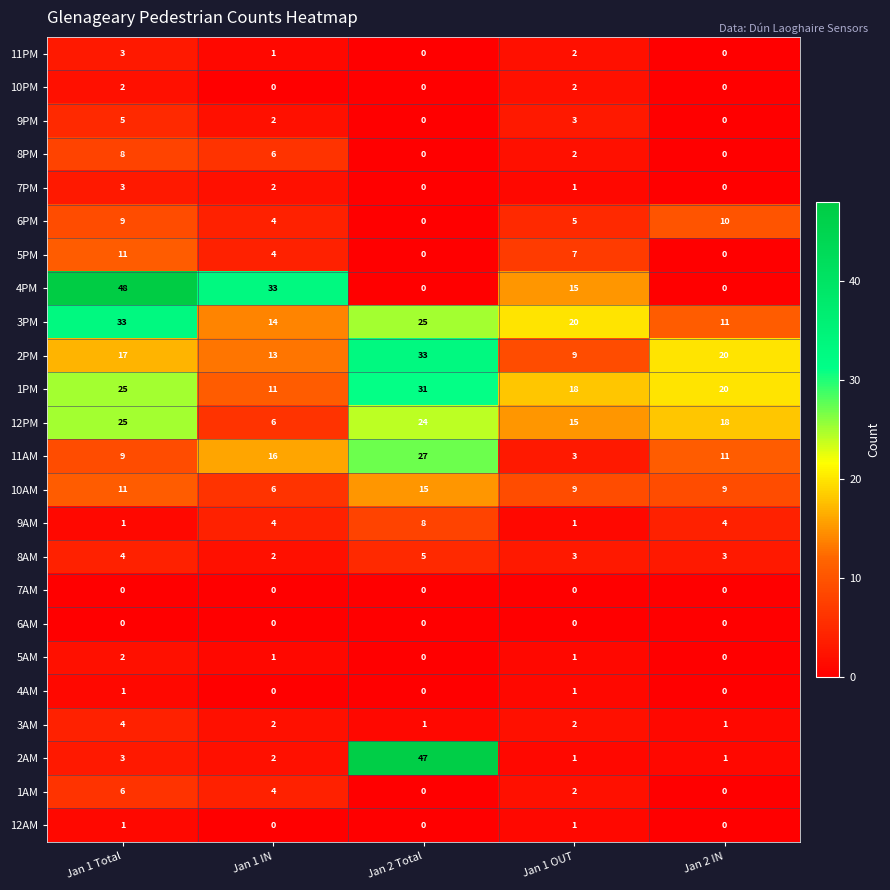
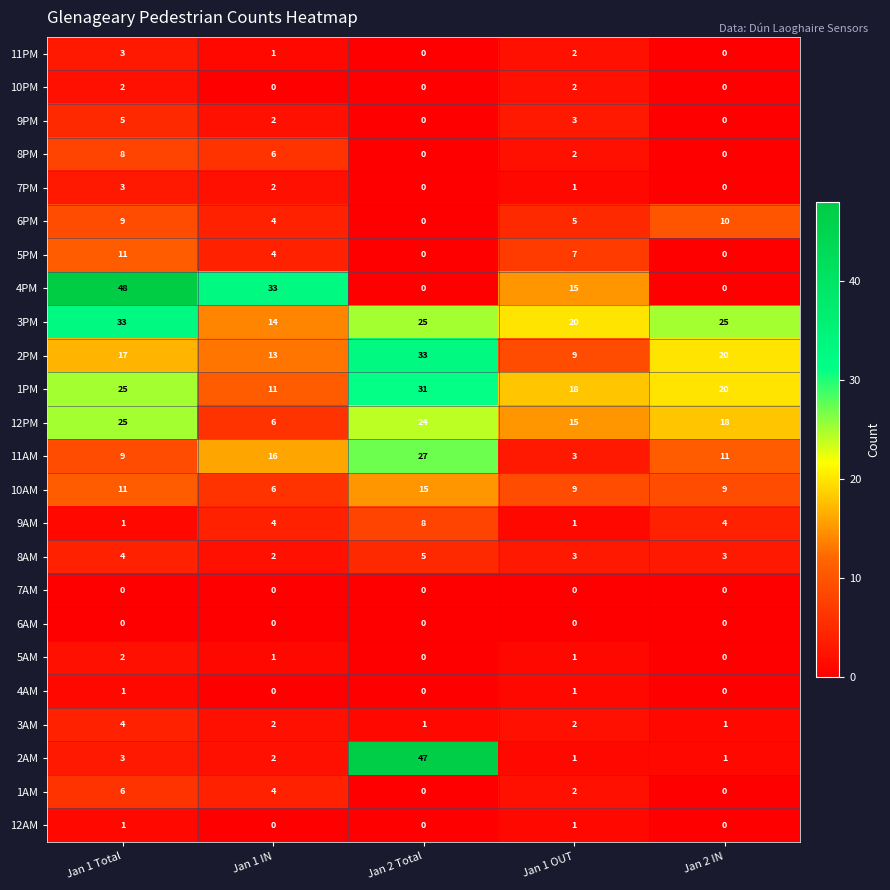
  {
    "11PM": {
      "Jan 1 Total": 3,
      "Jan 1 IN": 1,
      "Jan 2 Total": 0,
      "Jan 1 OUT": 2,
      "Jan 2 IN": 0
    },
    "10PM": {
      "Jan 1 Total": 2,
      "Jan 1 IN": 0,
      "Jan 2 Total": 0,
      "Jan 1 OUT": 2,
      "Jan 2 IN": 0
    },
    "9PM": {
      "Jan 1 Total": 5,
      "Jan 1 IN": 2,
      "Jan 2 Total": 0,
      "Jan 1 OUT": 3,
      "Jan 2 IN": 0
    },
    "8PM": {
      "Jan 1 Total": 8,
      "Jan 1 IN": 6,
      "Jan 2 Total": 0,
      "Jan 1 OUT": 2,
      "Jan 2 IN": 0
    },
    "7PM": {
      "Jan 1 Total": 3,
      "Jan 1 IN": 2,
      "Jan 2 Total": 0,
      "Jan 1 OUT": 1,
      "Jan 2 IN": 0
    },
    "6PM": {
      "Jan 1 Total": 9,
      "Jan 1 IN": 4,
      "Jan 2 Total": 0,
      "Jan 1 OUT": 5,
      "Jan 2 IN": 10
    },
    "5PM": {
      "Jan 1 Total": 11,
      "Jan 1 IN": 4,
      "Jan 2 Total": 0,
      "Jan 1 OUT": 7,
      "Jan 2 IN": 0
    },
    "4PM": {
      "Jan 1 Total": 48,
      "Jan 1 IN": 33,
      "Jan 2 Total": 0,
      "Jan 1 OUT": 15,
      "Jan 2 IN": 0
    },
    "3PM": {
      "Jan 1 Total": 33,
      "Jan 1 IN": 14,
      "Jan 2 Total": 25,
      "Jan 1 OUT": 20,
-     "Jan 2 IN": 11
+     "Jan 2 IN": 25
    },
    "2PM": {
      "Jan 1 Total": 17,
      "Jan 1 IN": 13,
      "Jan 2 Total": 33,
      "Jan 1 OUT": 9,
      "Jan 2 IN": 20
    },
    "1PM": {
      "Jan 1 Total": 25,
      "Jan 1 IN": 11,
      "Jan 2 Total": 31,
      "Jan 1 OUT": 18,
      "Jan 2 IN": 20
    },
    "12PM": {
      "Jan 1 Total": 25,
      "Jan 1 IN": 6,
      "Jan 2 Total": 24,
      "Jan 1 OUT": 15,
      "Jan 2 IN": 18
    },
    "11AM": {
      "Jan 1 Total": 9,
      "Jan 1 IN": 16,
      "Jan 2 Total": 27,
      "Jan 1 OUT": 3,
      "Jan 2 IN": 11
    },
    "10AM": {
      "Jan 1 Total": 11,
      "Jan 1 IN": 6,
      "Jan 2 Total": 15,
      "Jan 1 OUT": 9,
      "Jan 2 IN": 9
    },
    "9AM": {
      "Jan 1 Total": 1,
      "Jan 1 IN": 4,
      "Jan 2 Total": 8,
      "Jan 1 OUT": 1,
      "Jan 2 IN": 4
    },
    "8AM": {
      "Jan 1 Total": 4,
      "Jan 1 IN": 2,
      "Jan 2 Total": 5,
      "Jan 1 OUT": 3,
      "Jan 2 IN": 3
    },
    "7AM": {
      "Jan 1 Total": 0,
      "Jan 1 IN": 0,
      "Jan 2 Total": 0,
      "Jan 1 OUT": 0,
      "Jan 2 IN": 0
    },
    "6AM": {
      "Jan 1 Total": 0,
      "Jan 1 IN": 0,
      "Jan 2 Total": 0,
      "Jan 1 OUT": 0,
      "Jan 2 IN": 0
    },
    "5AM": {
      "Jan 1 Total": 2,
      "Jan 1 IN": 1,
      "Jan 2 Total": 0,
      "Jan 1 OUT": 1,
      "Jan 2 IN": 0
    },
    "4AM": {
      "Jan 1 Total": 1,
      "Jan 1 IN": 0,
      "Jan 2 Total": 0,
      "Jan 1 OUT": 1,
      "Jan 2 IN": 0
    },
    "3AM": {
      "Jan 1 Total": 4,
      "Jan 1 IN": 2,
      "Jan 2 Total": 1,
      "Jan 1 OUT": 2,
      "Jan 2 IN": 1
    },
    "2AM": {
      "Jan 1 Total": 3,
      "Jan 1 IN": 2,
      "Jan 2 Total": 47,
      "Jan 1 OUT": 1,
      "Jan 2 IN": 1
    },
    "1AM": {
      "Jan 1 Total": 6,
      "Jan 1 IN": 4,
      "Jan 2 Total": 0,
      "Jan 1 OUT": 2,
      "Jan 2 IN": 0
    },
    "12AM": {
      "Jan 1 Total": 1,
      "Jan 1 IN": 0,
      "Jan 2 Total": 0,
      "Jan 1 OUT": 1,
      "Jan 2 IN": 0
    }
  }
